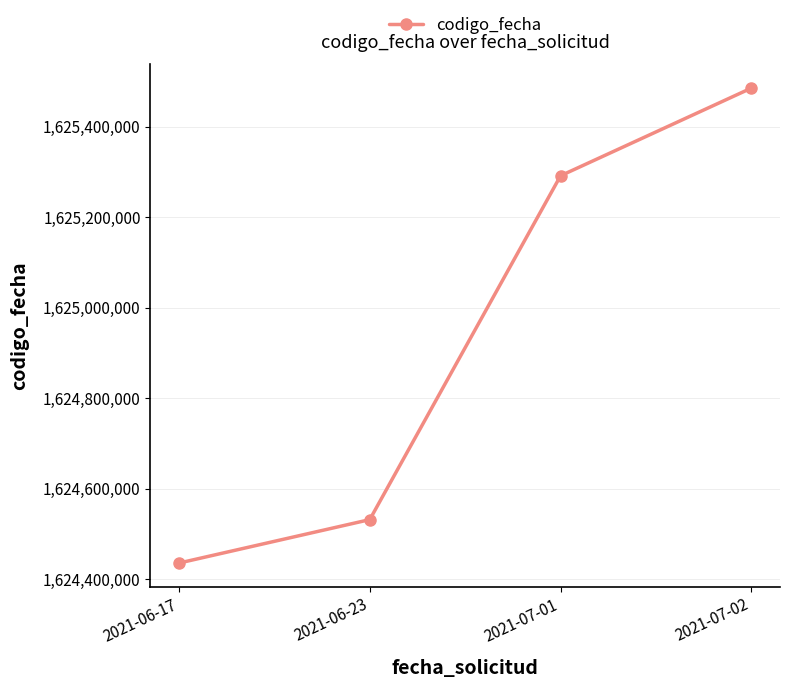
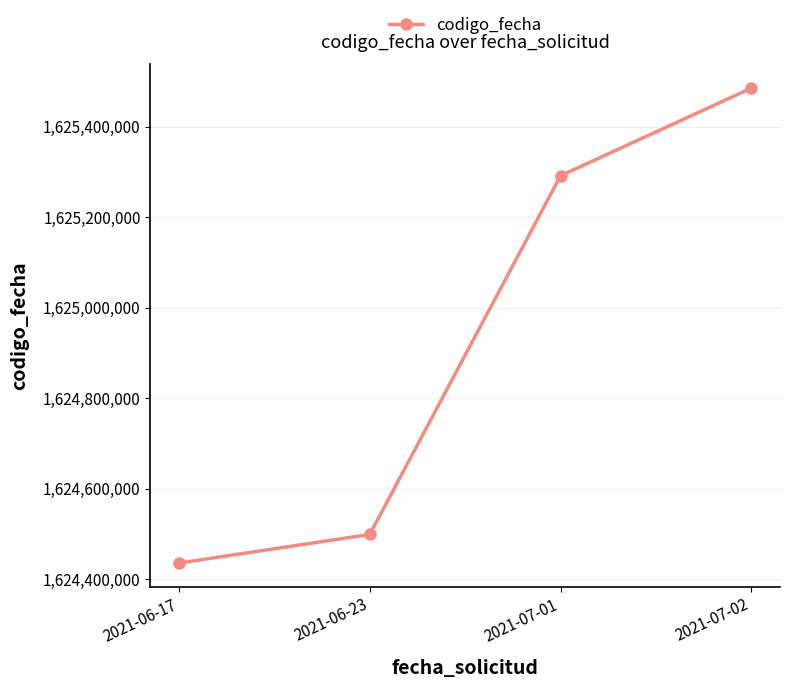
  {
    "2021-06-17": "1,624,440,000",
-   "2021-06-23": "1,624,530,000",
+   "2021-06-23": "1,624,500,000",
    "2021-07-01": "1,625,290,000",
    "2021-07-02": "1,625,490,000"
  }
